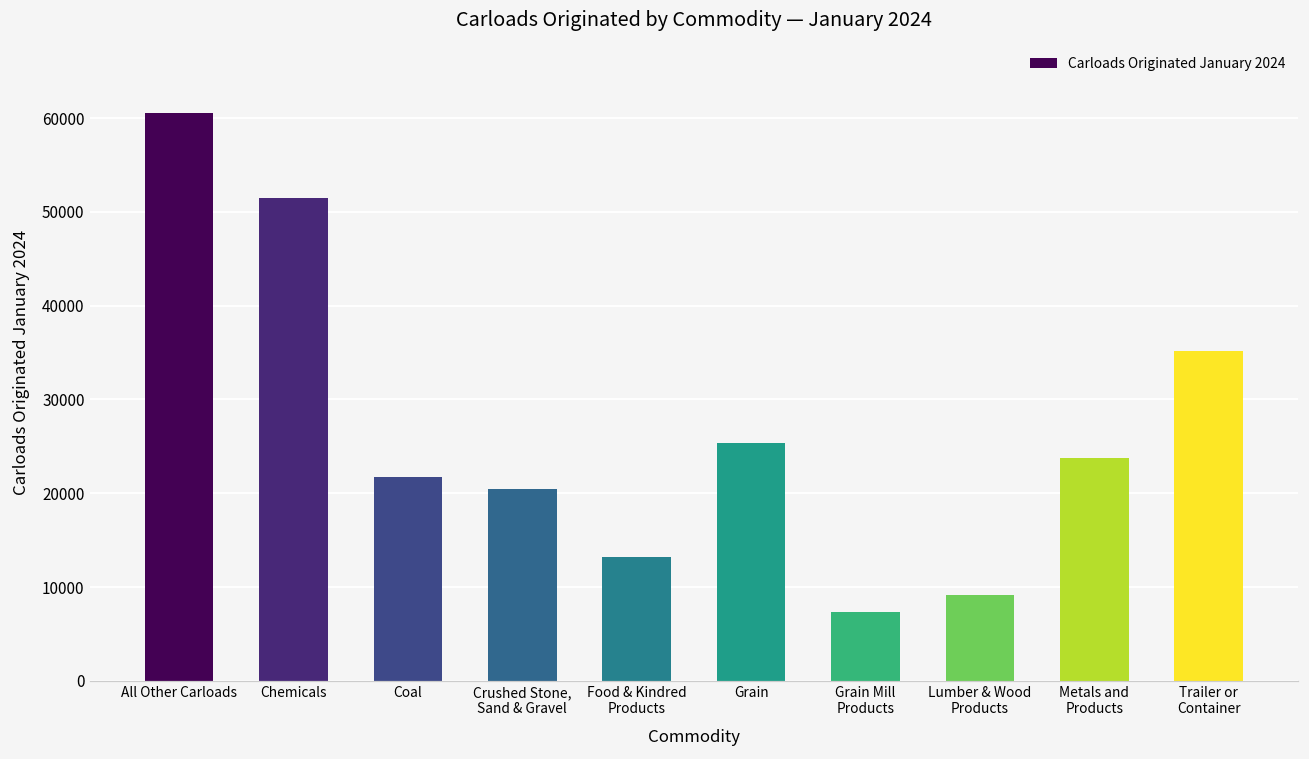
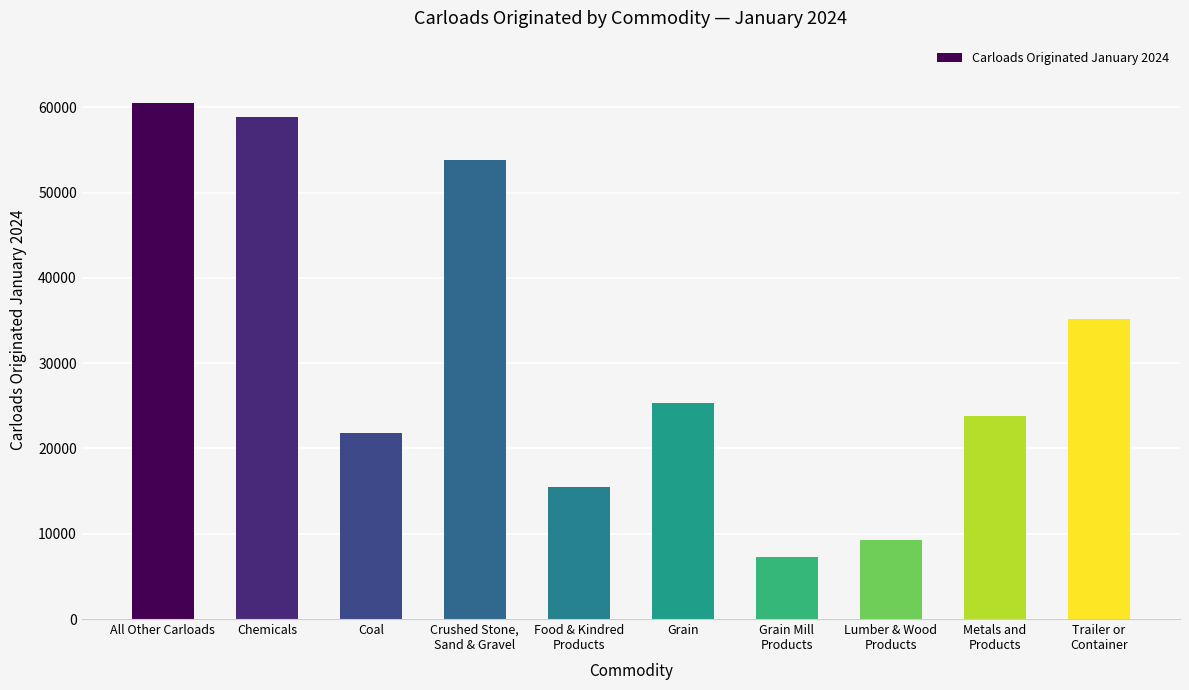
  {
    "All Other Carloads": 61000,
-   "Chemicals": 51000,
+   "Chemicals": 59000,
    "Coal": 22000,
-   "Crushed Stone, Sand & Gravel": 20000,
-   "Food & Kindred Products": 13000,
+   "Crushed Stone, Sand & Gravel": 54000,
+   "Food & Kindred Products": 16000,
    "Grain": 25000,
    "Grain Mill Products": 7000,
    "Lumber & Wood Products": 9000,
    "Metals and Products": 24000,
    "Trailer or Container": 35000
  }
